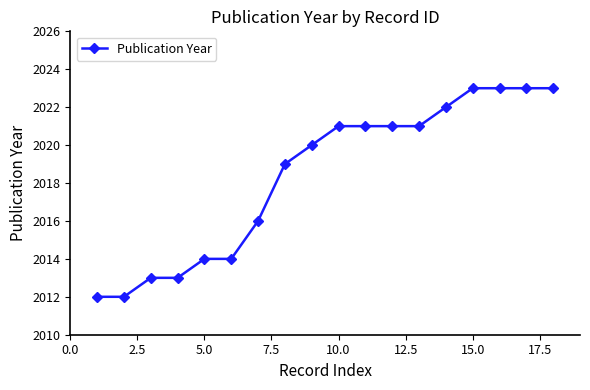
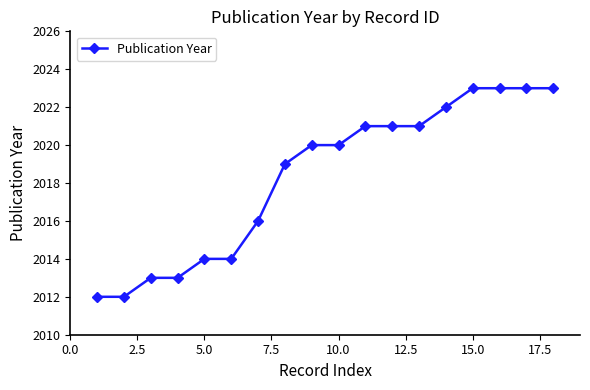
  {
    "5.0": 2014,
-   "10.0": 2021,
+   "10.0": 2020,
    "15.0": 2023
  }
